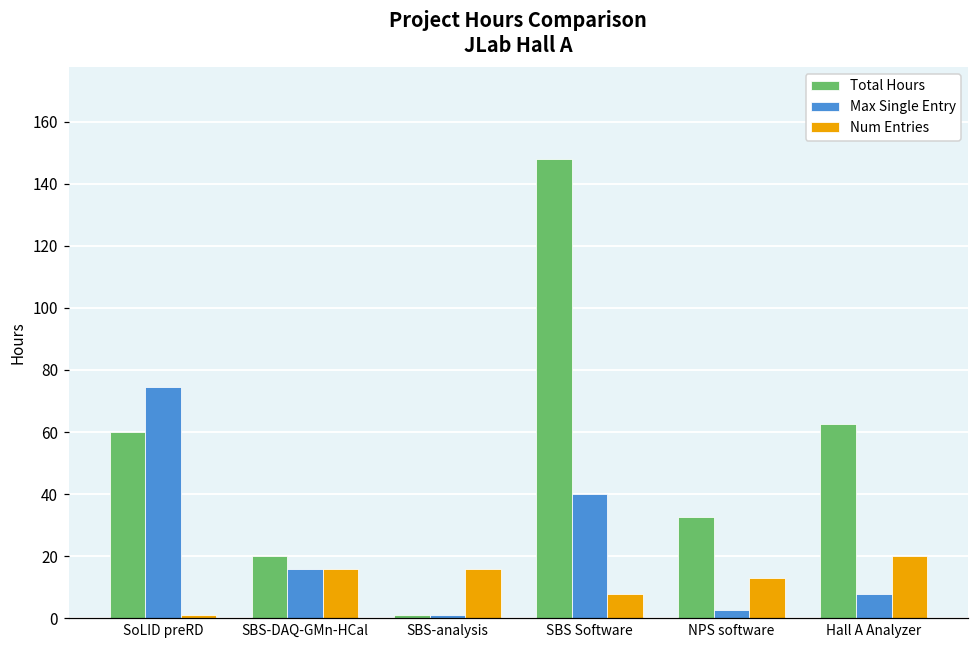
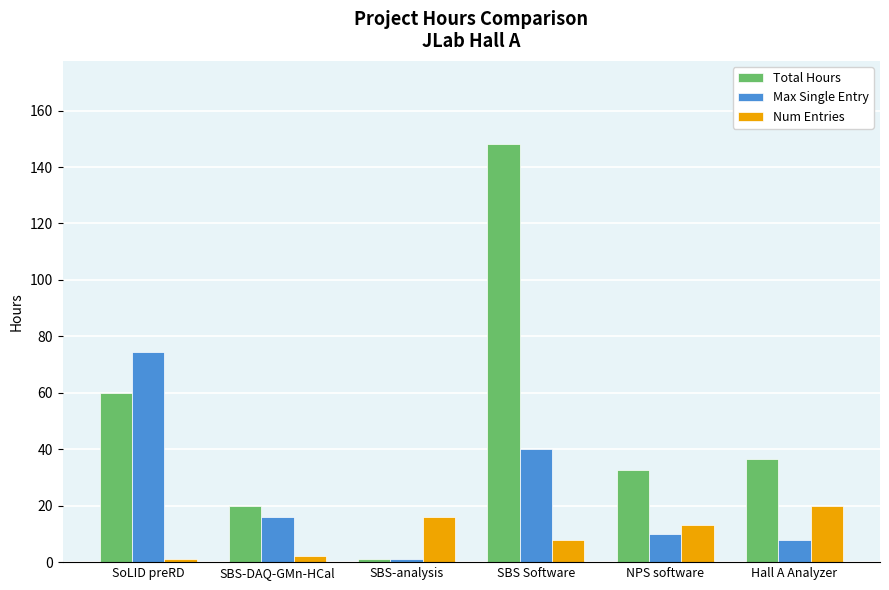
  {
    "Total Hours": {
      "SoLID preRD": 60,
      "SBS-DAQ-GMn-HCal": 20,
      "SBS-analysis": 1,
      "SBS Software": 148,
      "NPS software": 33,
-     "Hall A Analyzer": 63
+     "Hall A Analyzer": 37
    },
    "Max Single Entry": {
      "SoLID preRD": 74,
      "SBS-DAQ-GMn-HCal": 16,
      "SBS-analysis": 1,
      "SBS Software": 40,
-     "NPS software": 3,
+     "NPS software": 10,
      "Hall A Analyzer": 8
    },
    "Num Entries": {
      "SoLID preRD": 1,
-     "SBS-DAQ-GMn-HCal": 16,
+     "SBS-DAQ-GMn-HCal": 2,
      "SBS-analysis": 16,
      "SBS Software": 8,
      "NPS software": 13,
      "Hall A Analyzer": 20
    }
  }
